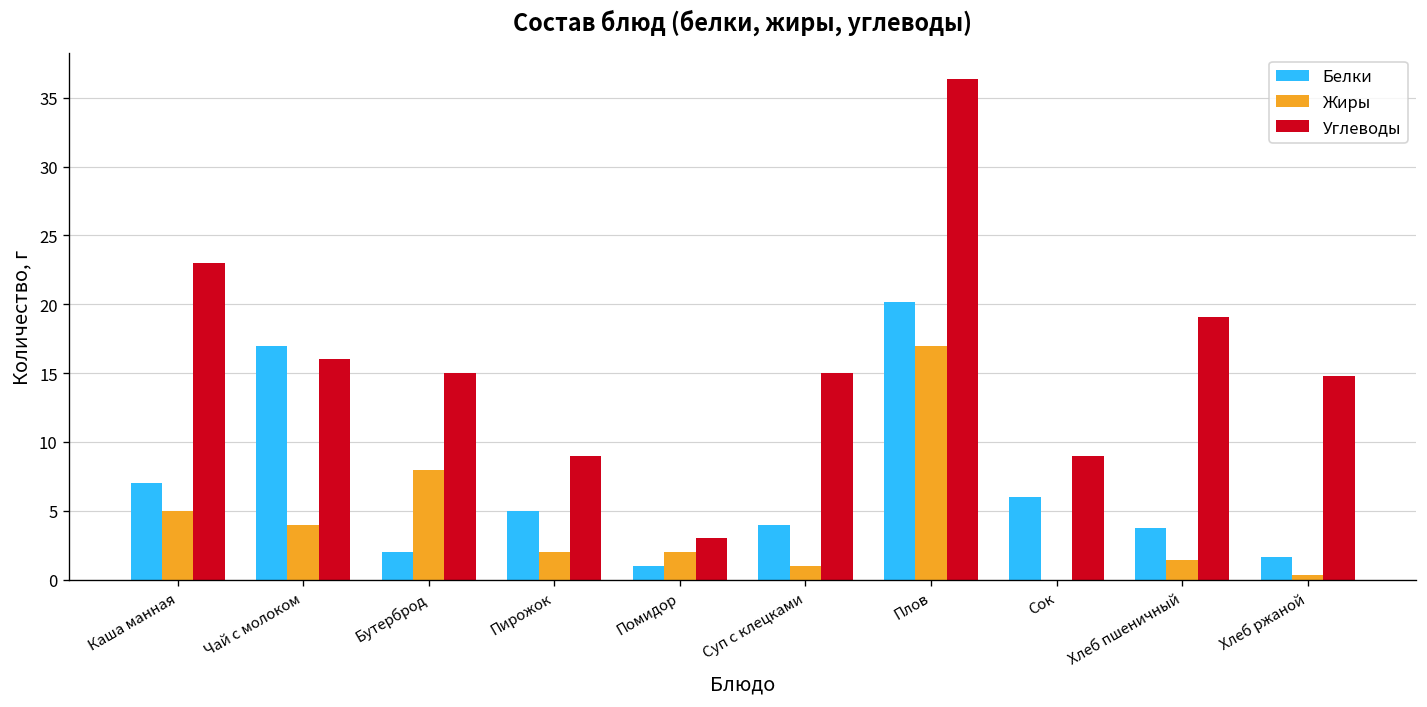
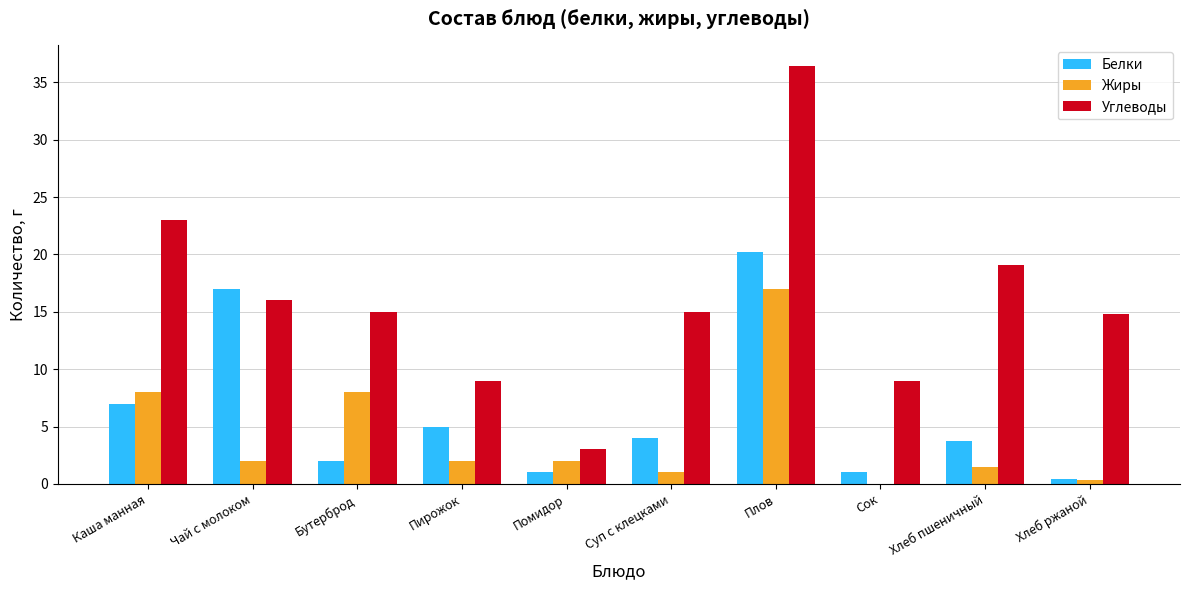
  {
    "Белки": {
      "Каша манная": 7.0,
      "Чай с молоком": 17.0,
      "Бутерброд": 2.0,
      "Пирожок": 5.0,
      "Помидор": 1.0,
      "Суп с клецками": 4.0,
      "Плов": 20.2,
-     "Сок": 6,
+     "Сок": 1,
      "Хлеб пшеничный": 3.8,
-     "Хлеб ржаной": 1.7
+     "Хлеб ржаной": 0.5
    },
    "Жиры": {
-     "Каша манная": 5,
-     "Чай с молоком": 4,
+     "Каша манная": 8,
+     "Чай с молоком": 2,
      "Бутерброд": 8,
      "Пирожок": 2,
      "Помидор": 2,
      "Суп с клецками": 1,
      "Плов": 17,
      "Сок": 0,
      "Хлеб пшеничный": 1.5,
      "Хлеб ржаной": 0.3
    },
    "Углеводы": {
      "Каша манная": 23.0,
      "Чай с молоком": 16.0,
      "Бутерброд": 15.0,
      "Пирожок": 9.0,
      "Помидор": 3.0,
      "Суп с клецками": 15.0,
      "Плов": 36.4,
      "Сок": 9.0,
      "Хлеб пшеничный": 19.1,
      "Хлеб ржаной": 14.8
    }
  }
